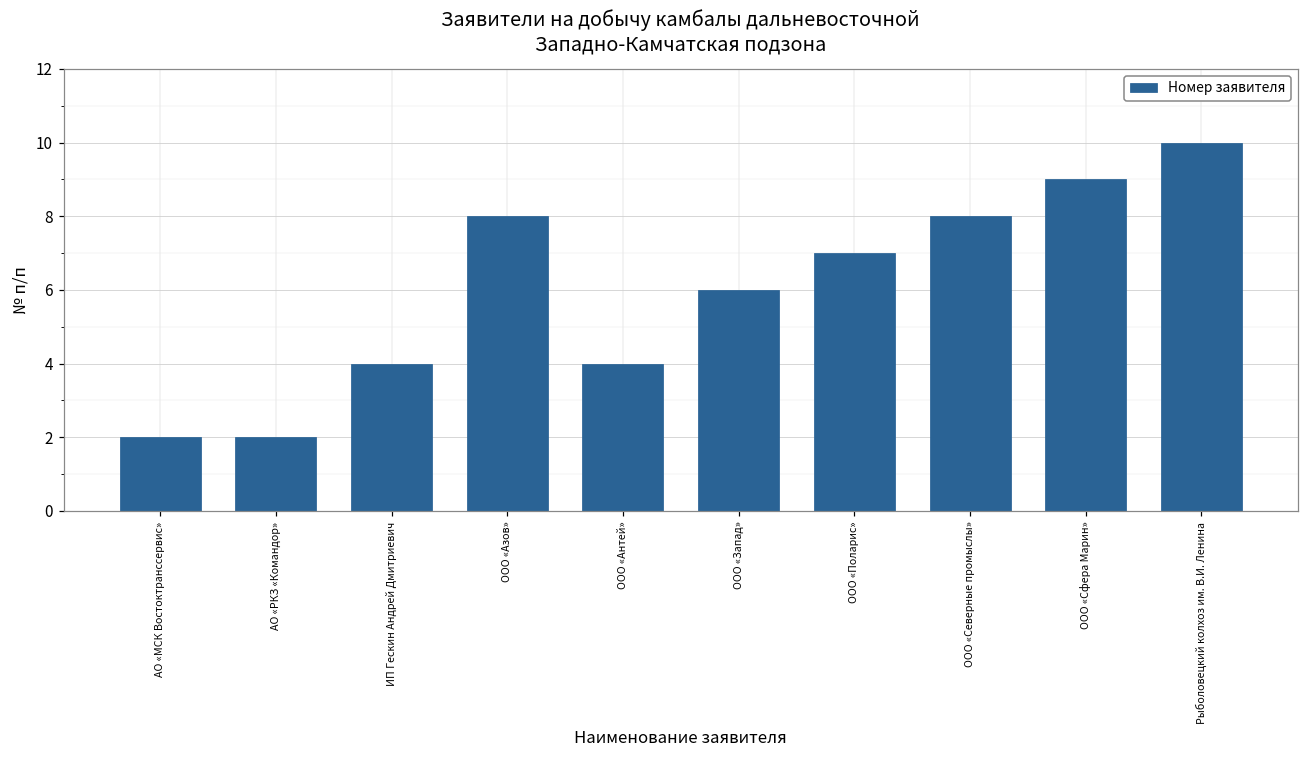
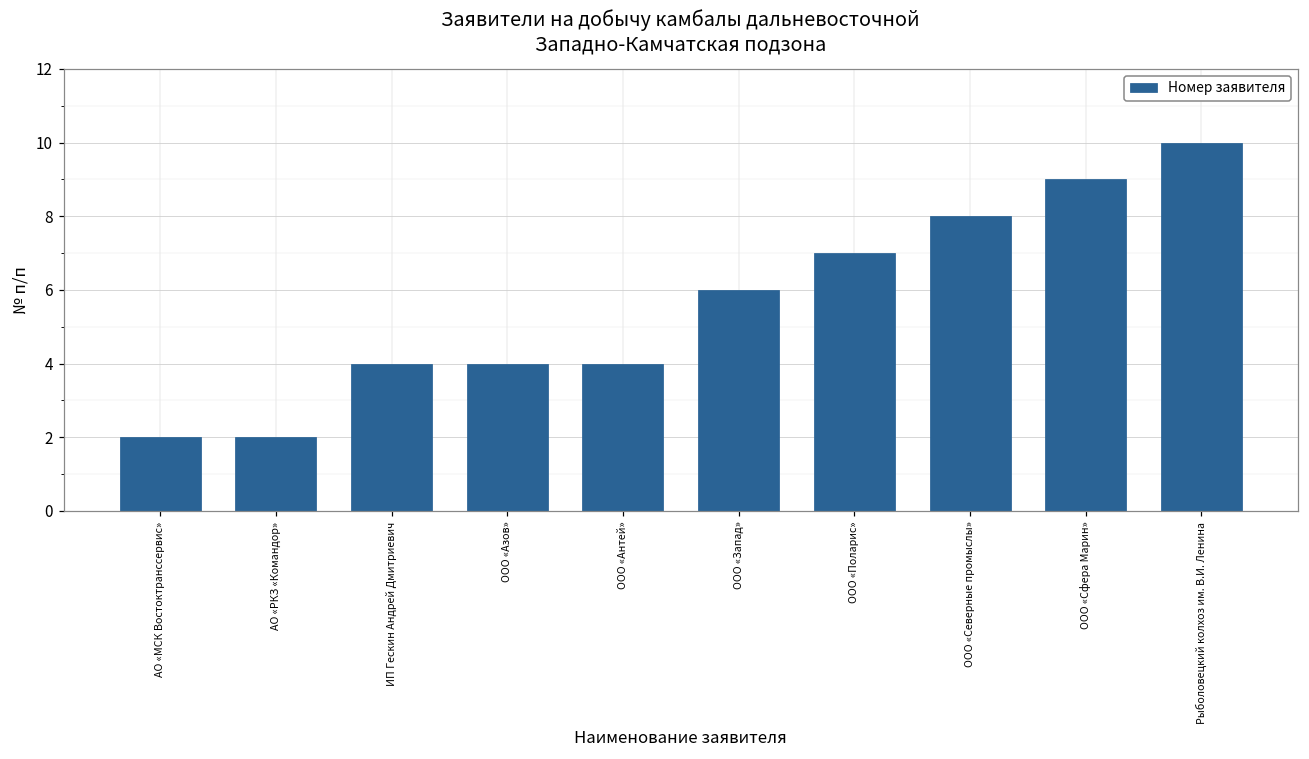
  {
    "АО «МСК Востоктранссервис»": 2,
    "АО «РКЗ «Командор»": 2,
    "ИП Гескин Андрей Дмитриевич": 4,
-   "ООО «Азов»": 8,
+   "ООО «Азов»": 4,
    "ООО «Антей»": 4,
    "ООО «Запад»": 6,
    "ООО «Поларис»": 7,
    "ООО «Северные промыслы»": 8,
    "ООО «Сфера Марин»": 9,
    "Рыболовецкий колхоз им. В.И. Ленина": 10
  }
